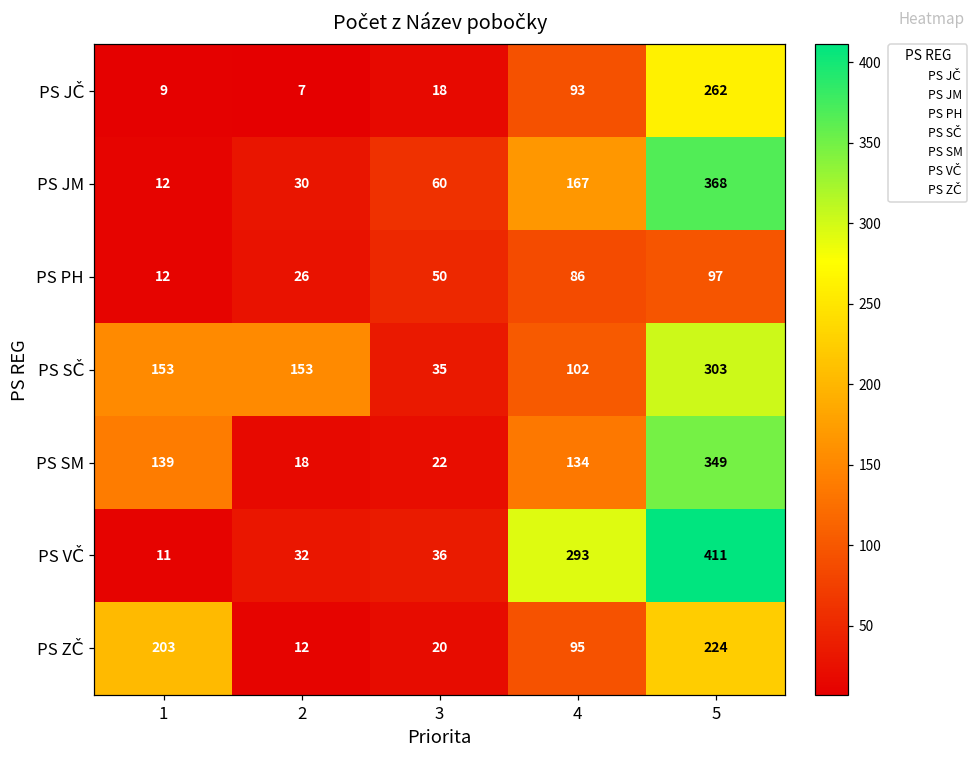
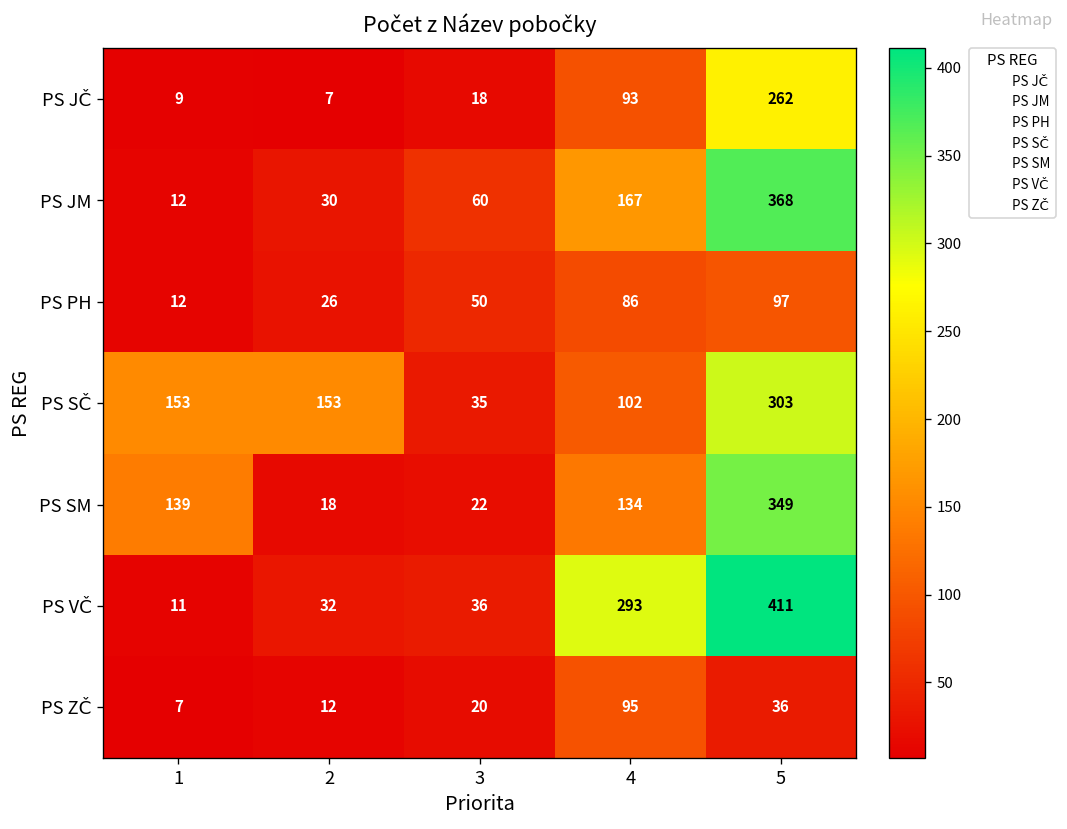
  {
    "PS JČ": {
      "1": 9,
      "2": 7,
      "3": 18,
      "4": 93,
      "5": 262
    },
    "PS JM": {
      "1": 12,
      "2": 30,
      "3": 60,
      "4": 167,
      "5": 368
    },
    "PS PH": {
      "1": 12,
      "2": 26,
      "3": 50,
      "4": 86,
      "5": 97
    },
    "PS SČ": {
      "1": 153,
      "2": 153,
      "3": 35,
      "4": 102,
      "5": 303
    },
    "PS SM": {
      "1": 139,
      "2": 18,
      "3": 22,
      "4": 134,
      "5": 349
    },
    "PS VČ": {
      "1": 11,
      "2": 32,
      "3": 36,
      "4": 293,
      "5": 411
    },
    "PS ZČ": {
-     "1": 203,
+     "1": 7,
      "2": 12,
      "3": 20,
      "4": 95,
-     "5": 224
+     "5": 36
    }
  }
